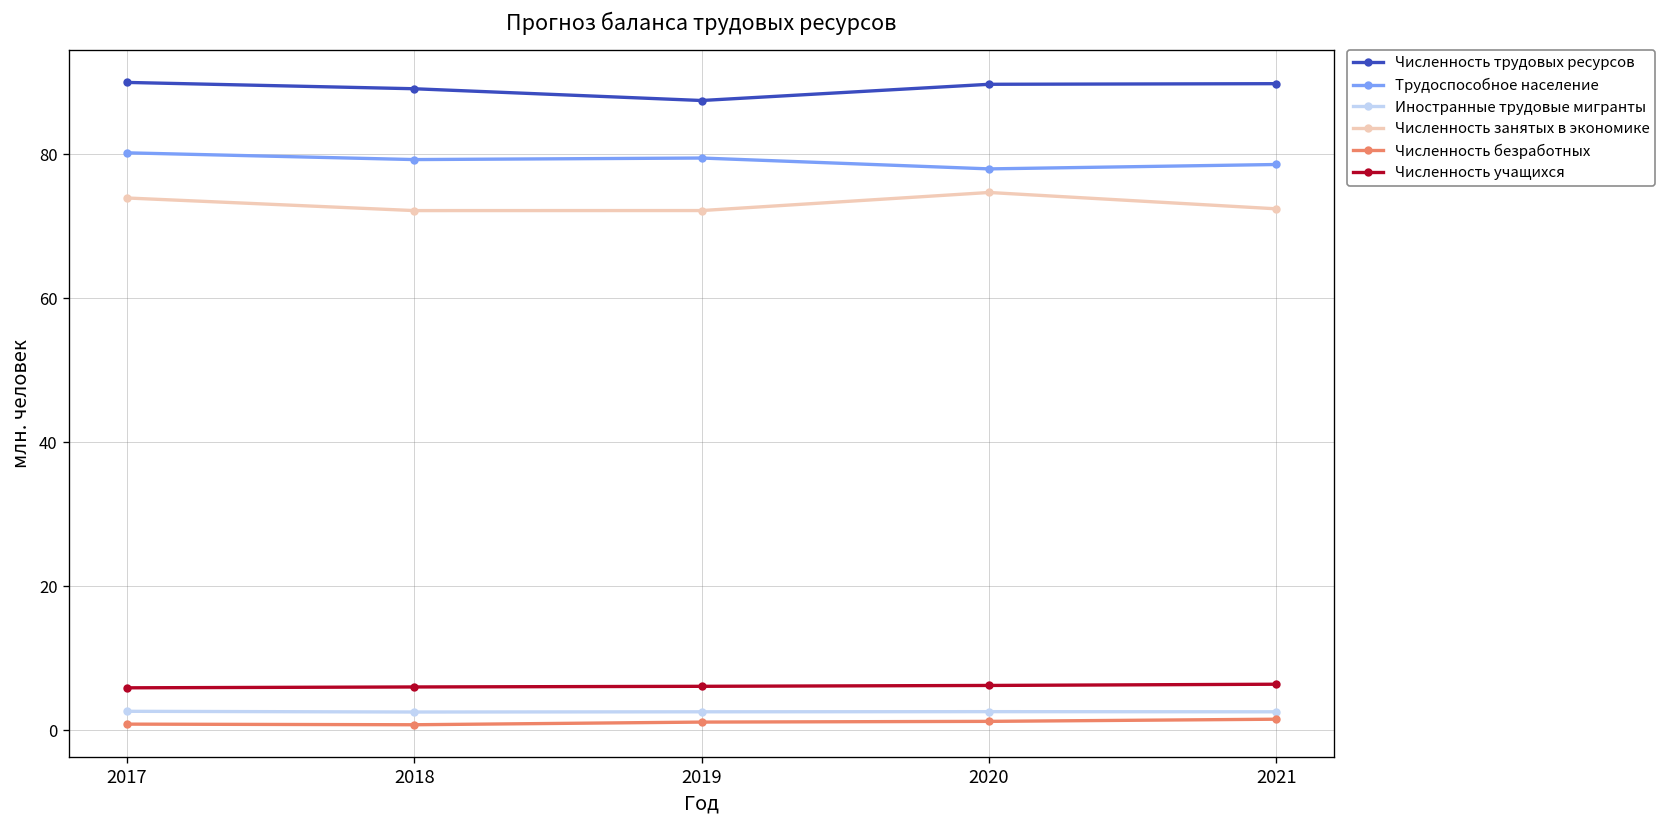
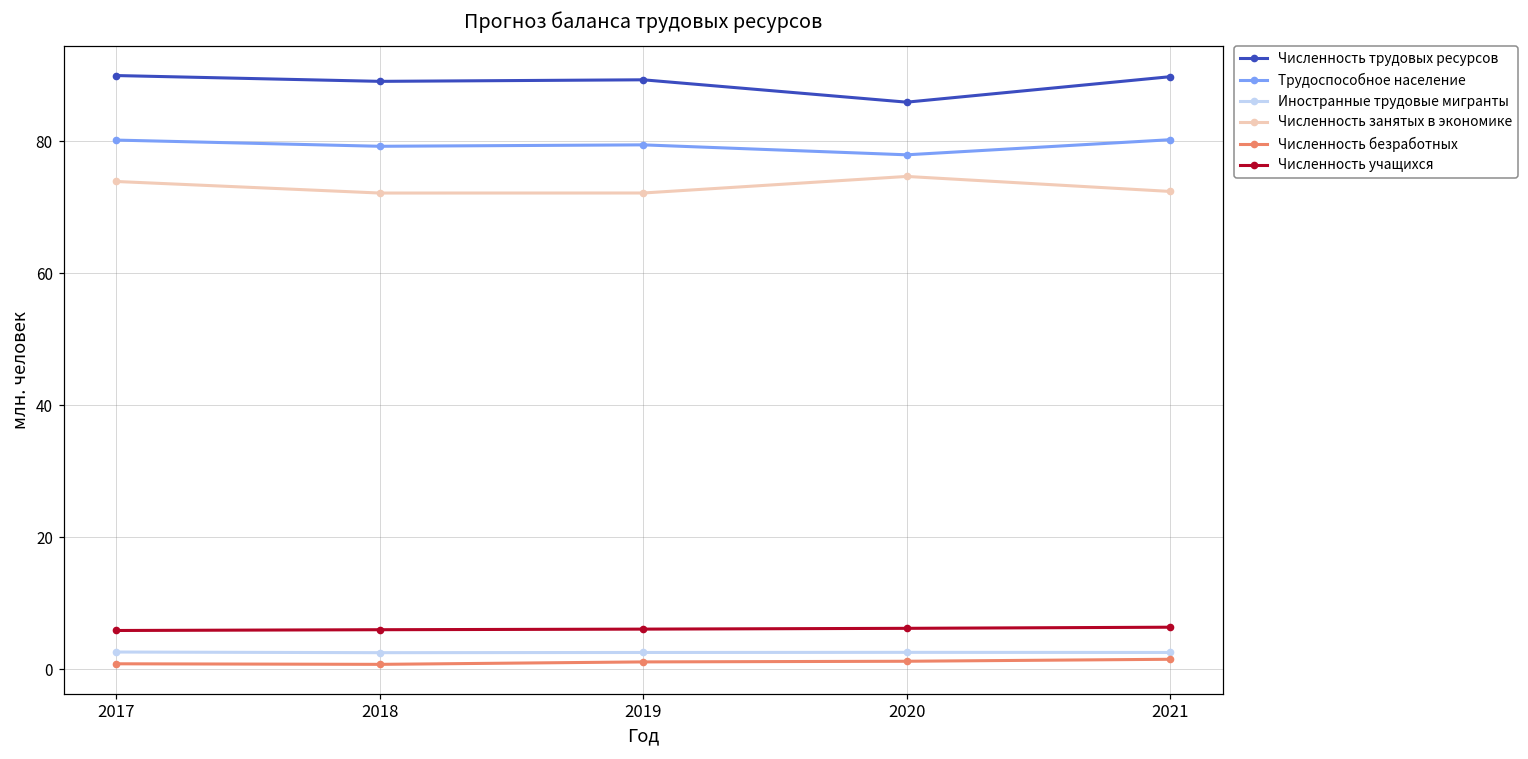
  {
    "Численность трудовых ресурсов": {
      "2017": 90,
      "2018": 89,
-     "2019": 87,
-     "2020": 90,
+     "2019": 89,
+     "2020": 86,
      "2021": 90
    },
    "Трудоспособное население": {
      "2017": 80,
      "2018": 79,
      "2019": 79,
      "2020": 78,
-     "2021": 79
+     "2021": 80
    },
    "Иностранные трудовые мигранты": {
      "2017": 3,
      "2018": 3,
      "2019": 3,
      "2020": 3,
      "2021": 3
    },
    "Численность занятых в экономике": {
      "2017": 74,
      "2018": 72,
      "2019": 72,
      "2020": 75,
      "2021": 72
    },
    "Численность безработных": {
      "2017": 1,
      "2018": 1,
      "2019": 1,
      "2020": 1,
      "2021": 2
    },
    "Численность учащихся": {
      "2017": 6,
      "2018": 6,
      "2019": 6,
      "2020": 6,
      "2021": 6
    }
  }
